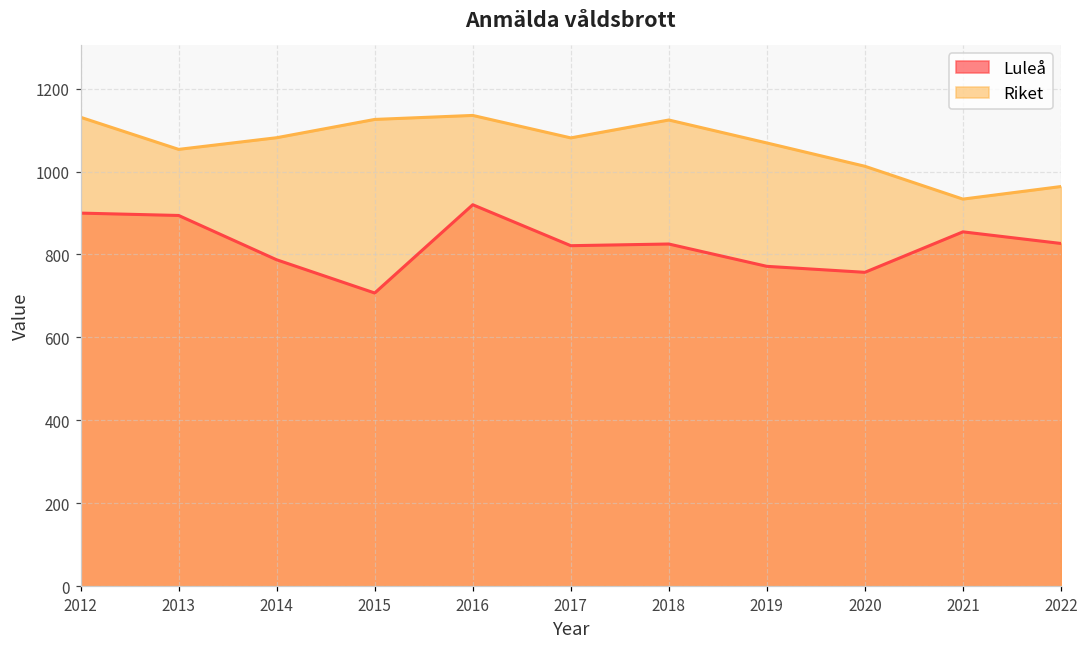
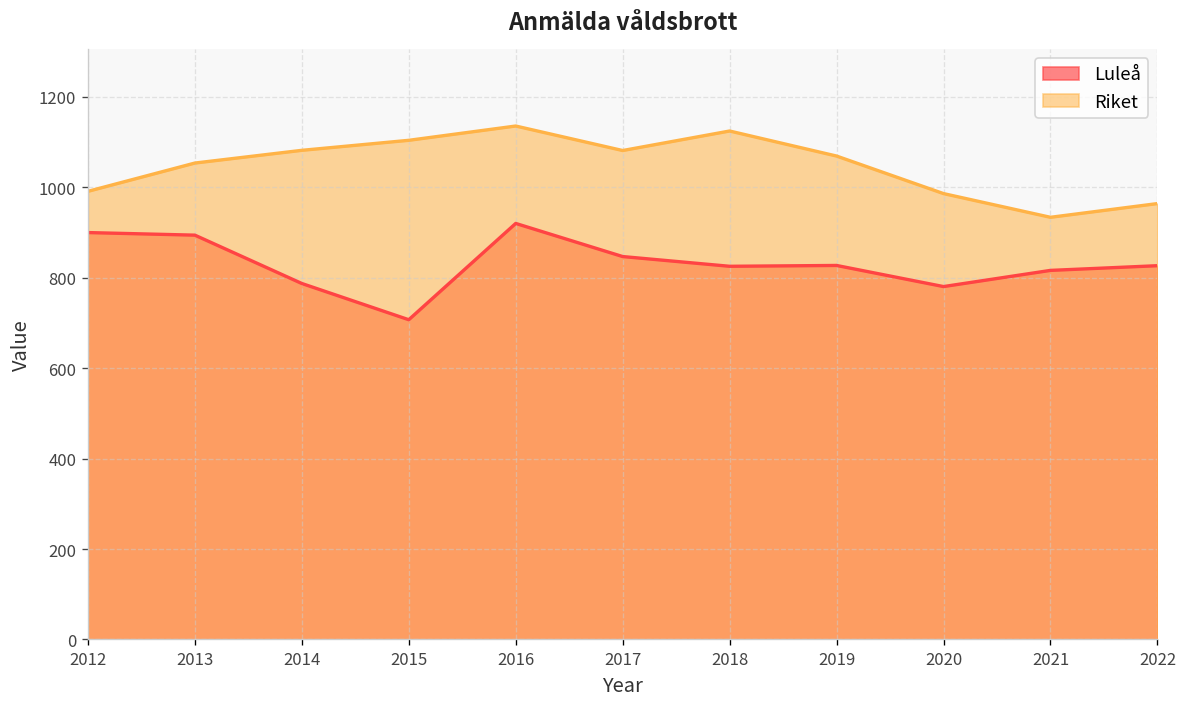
  {
    "Luleå": {
      "2012": 900,
      "2013": 890,
      "2014": 790,
      "2015": 710,
      "2016": 920,
-     "2017": 820,
+     "2017": 850,
      "2018": 830,
-     "2019": 770,
-     "2020": 760,
-     "2021": 850,
+     "2019": 830,
+     "2020": 780,
+     "2021": 820,
      "2022": 830
    },
    "Riket": {
-     "2012": 1130,
+     "2012": 990,
      "2013": 1050,
      "2014": 1080,
-     "2015": 1130,
+     "2015": 1100,
      "2016": 1140,
      "2017": 1080,
      "2018": 1120,
      "2019": 1070,
-     "2020": 1010,
+     "2020": 990,
      "2021": 930,
      "2022": 960
    }
  }
